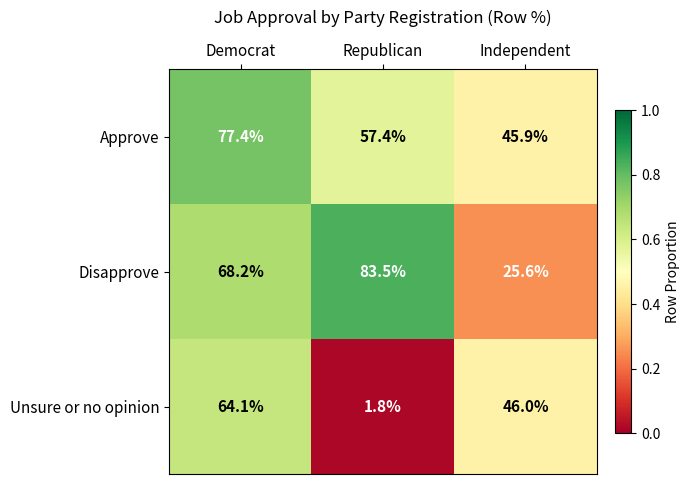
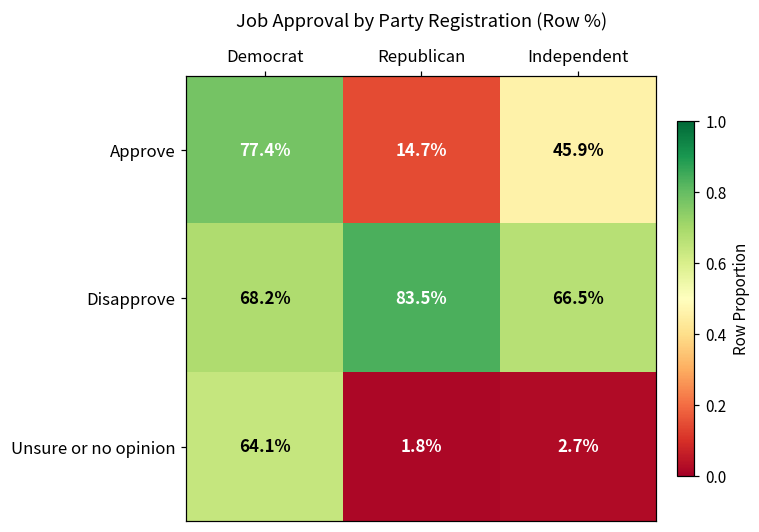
  {
    "Approve": {
      "Democrat": "77.4%",
-     "Republican": "57.4%",
+     "Republican": "14.7%",
      "Independent": "45.9%"
    },
    "Disapprove": {
      "Democrat": "68.2%",
      "Republican": "83.5%",
-     "Independent": "25.6%"
+     "Independent": "66.5%"
    },
    "Unsure or no opinion": {
      "Democrat": "64.1%",
      "Republican": "1.8%",
-     "Independent": "46.0%"
+     "Independent": "2.7%"
    }
  }
